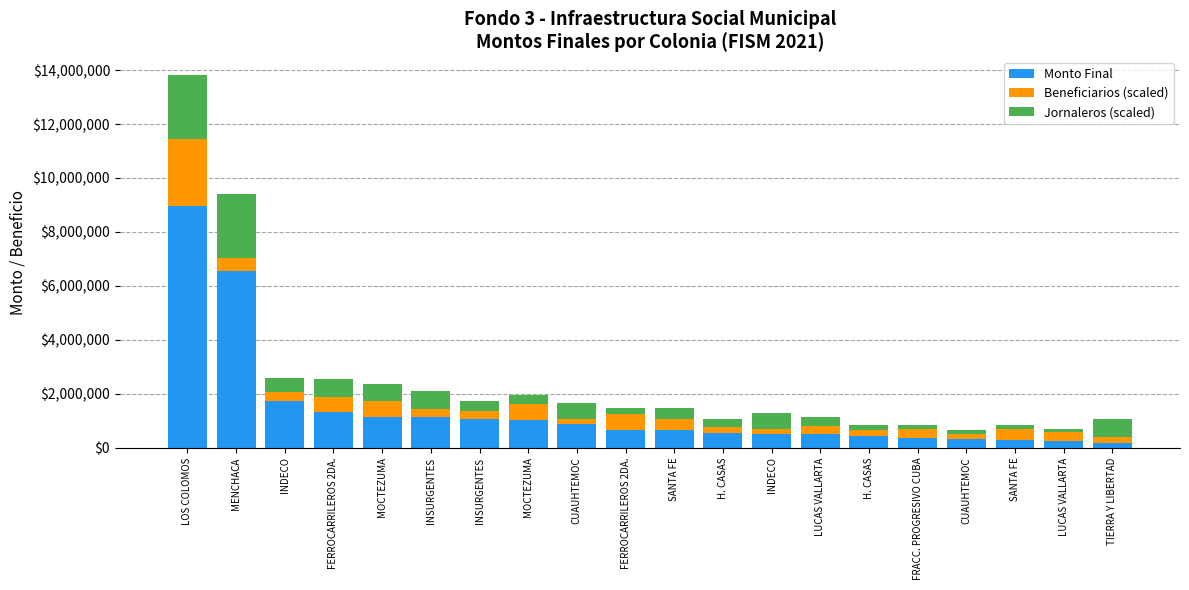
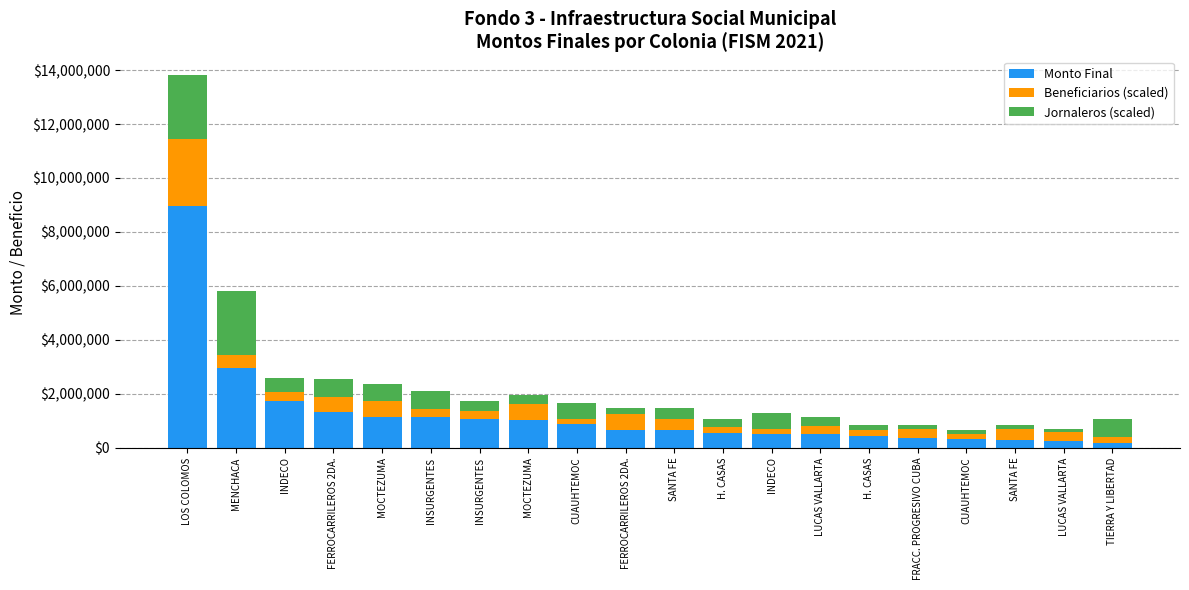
  {
    "Monto Final": {
      "LOS COLOMOS": "$9,000,000",
-     "MENCHACA": "$6,500,000",
+     "MENCHACA": "$2,900,000",
      "FRACC. PROGRESIVO CUBA": "$300,000",
      "TIERRA Y LIBERTAD": "$200,000"
    },
    "Beneficiarios (scaled)": {
      "LOS COLOMOS": "$2,500,000",
      "MENCHACA": "$500,000",
      "FRACC. PROGRESIVO CUBA": "$300,000",
      "TIERRA Y LIBERTAD": "$200,000"
    },
    "Jornaleros (scaled)": {
      "LOS COLOMOS": "$2,400,000",
      "MENCHACA": "$2,400,000",
      "FRACC. PROGRESIVO CUBA": "$200,000",
      "TIERRA Y LIBERTAD": "$700,000"
    }
  }
